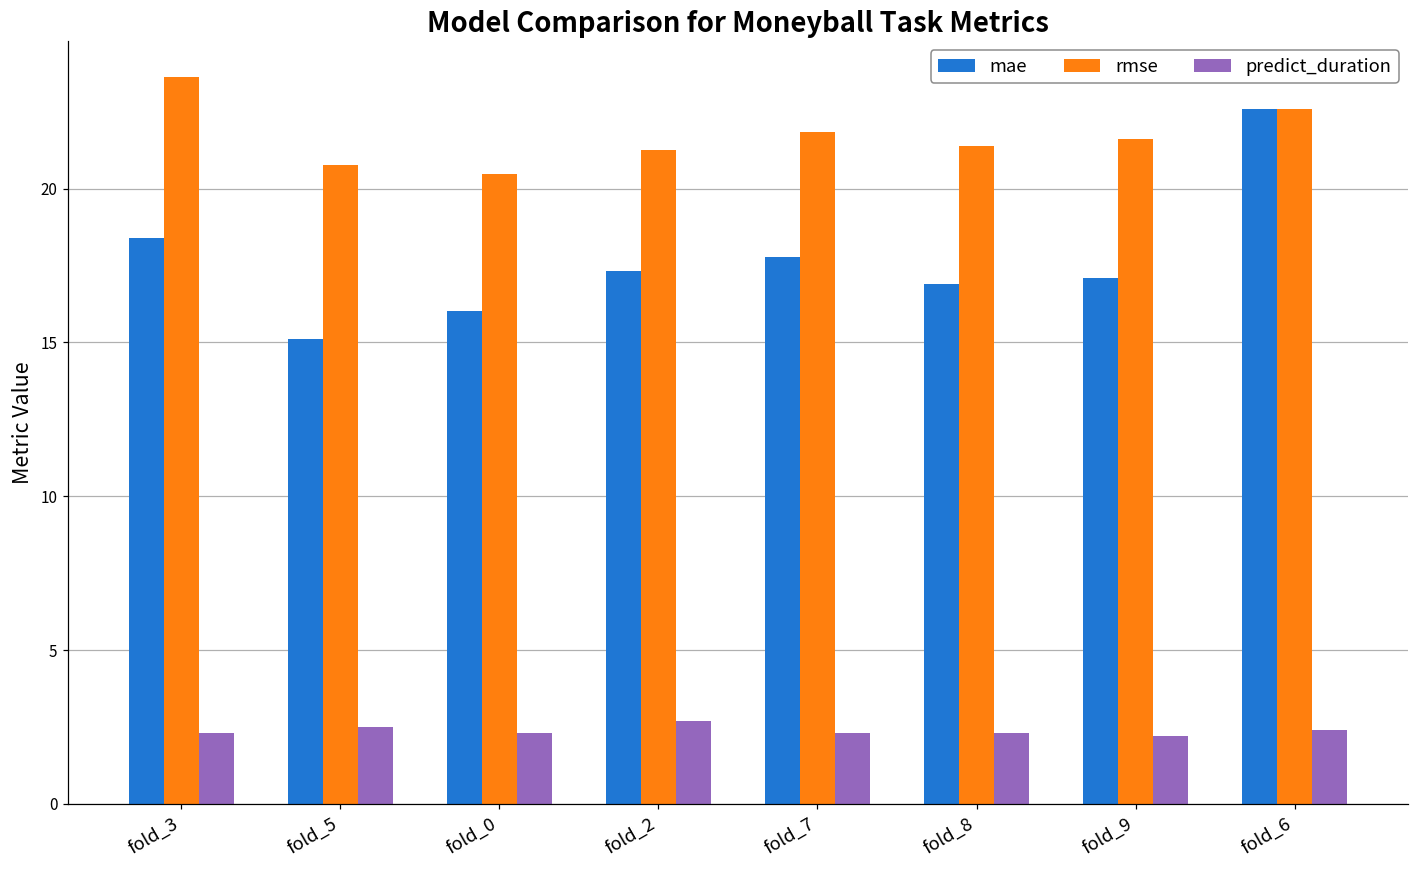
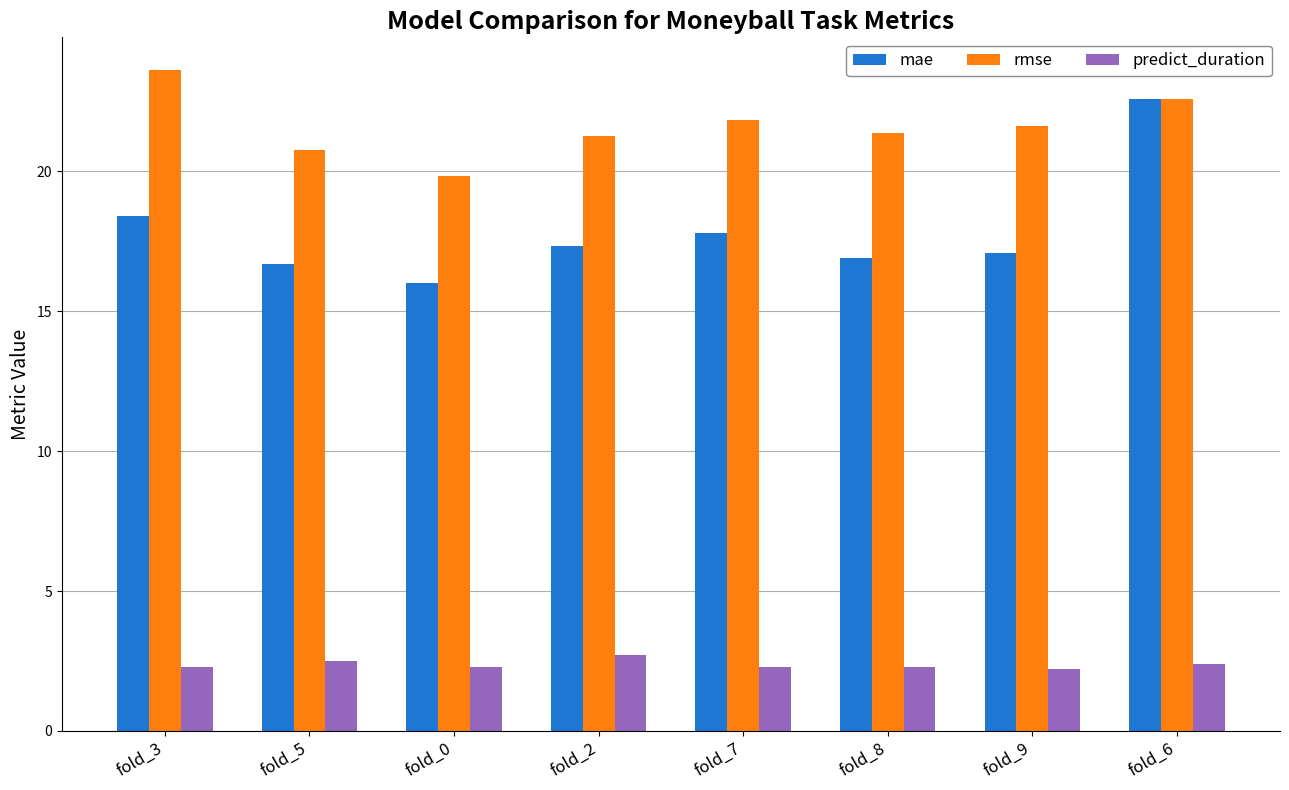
  {
    "mae": {
      "fold_3": 18.4,
-     "fold_5": 15.1,
+     "fold_5": 16.7,
      "fold_0": 16.0,
      "fold_2": 17.3,
      "fold_7": 17.8,
      "fold_8": 16.9,
      "fold_9": 17.1,
      "fold_6": 22.6
    },
    "rmse": {
      "fold_3": 23.6,
      "fold_5": 20.8,
-     "fold_0": 20.5,
+     "fold_0": 19.8,
      "fold_2": 21.3,
      "fold_7": 21.9,
      "fold_8": 21.4,
      "fold_9": 21.6,
      "fold_6": 22.6
    },
    "predict_duration": {
      "fold_3": 2.3,
      "fold_5": 2.5,
      "fold_0": 2.3,
      "fold_2": 2.7,
      "fold_7": 2.3,
      "fold_8": 2.3,
      "fold_9": 2.2,
      "fold_6": 2.4
    }
  }
